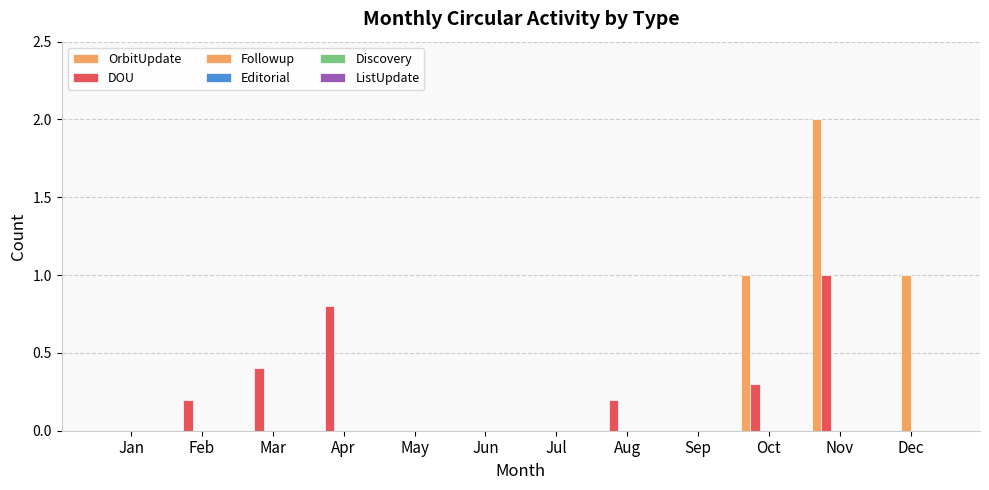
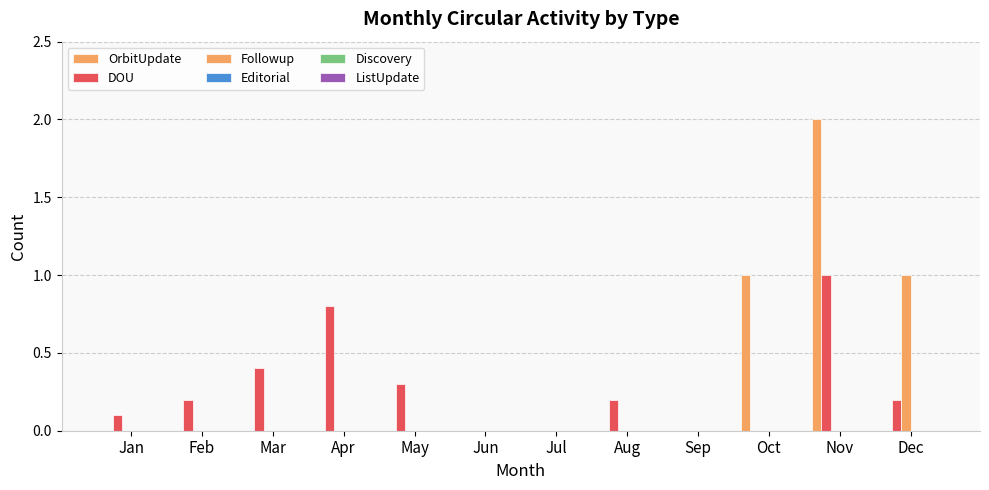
  {
    "DOU": {
-     "Jan": 0.0,
+     "Jan": 0.1,
      "Feb": 0.2,
      "Mar": 0.4,
      "Apr": 0.8,
-     "May": 0.0,
+     "May": 0.3,
      "Jun": 0.0,
      "Jul": 0.0,
      "Aug": 0.2,
      "Sep": 0.0,
-     "Oct": 0.3,
+     "Oct": 0.0,
      "Nov": 1.0,
-     "Dec": 0.0
+     "Dec": 0.2
    },
    "Editorial": {
      "Jan": 0.0,
      "Feb": 0.0,
      "Mar": 0.0,
      "Apr": 0.0,
      "May": 0.0,
      "Jun": 0.0,
      "Jul": 0.0,
      "Aug": 0.0,
      "Sep": 0.0,
      "Oct": 0.0,
      "Nov": 0.0,
      "Dec": 0.0
    },
    "Discovery": {
      "Jan": 0.0,
      "Feb": 0.0,
      "Mar": 0.0,
      "Apr": 0.0,
      "May": 0.0,
      "Jun": 0.0,
      "Jul": 0.0,
      "Aug": 0.0,
      "Sep": 0.0,
      "Oct": 0.0,
      "Nov": 0.0,
      "Dec": 0.0
    },
    "ListUpdate": {
      "Jan": 0.0,
      "Feb": 0.0,
      "Mar": 0.0,
      "Apr": 0.0,
      "May": 0.0,
      "Jun": 0.0,
      "Jul": 0.0,
      "Aug": 0.0,
      "Sep": 0.0,
      "Oct": 0.0,
      "Nov": 0.0,
      "Dec": 0.0
    }
  }
